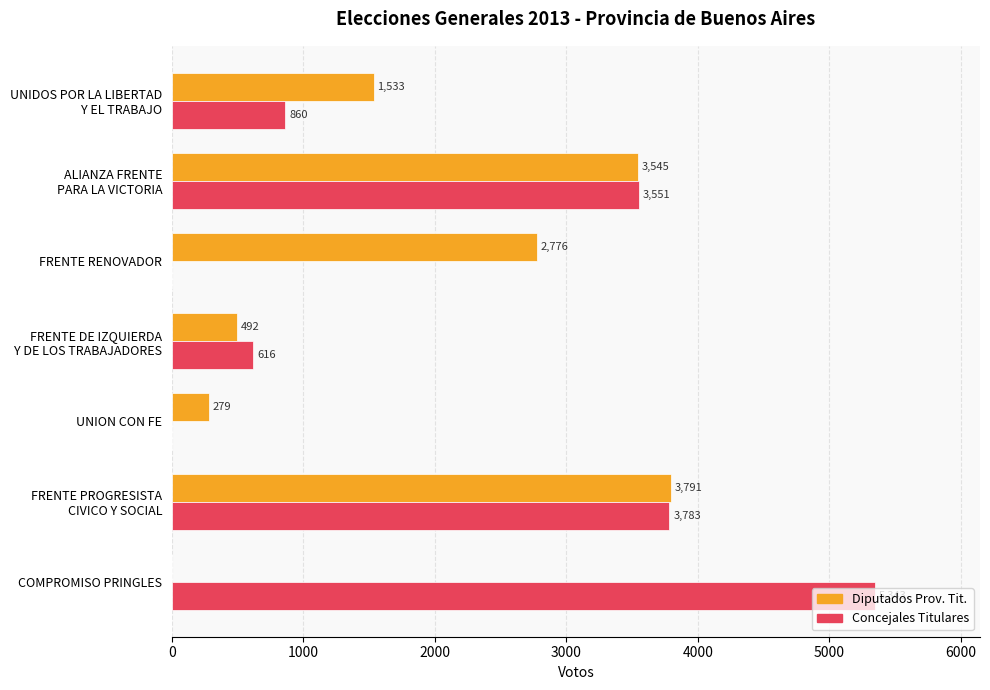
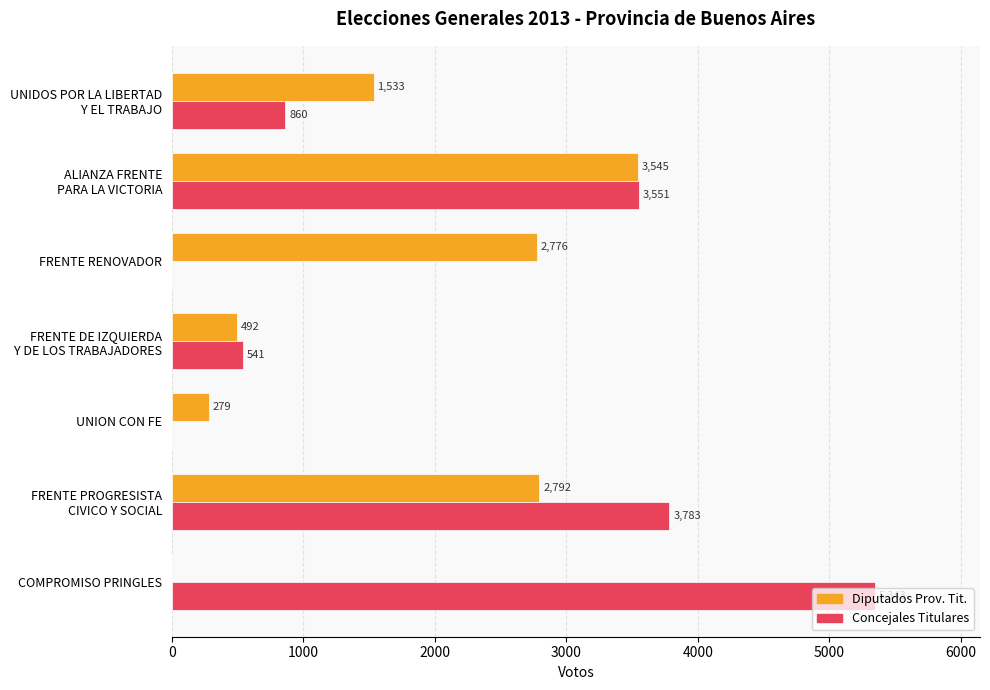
  {
    "Diputados Prov. Tit.": {
      "UNIDOS POR LA LIBERTAD Y EL TRABAJO": "1,533",
      "ALIANZA FRENTE PARA LA VICTORIA": "3,545",
      "FRENTE RENOVADOR": "2,776",
      "FRENTE DE IZQUIERDA Y DE LOS TRABAJADORES": "492",
      "UNION CON FE": "279",
-     "FRENTE PROGRESISTA CIVICO Y SOCIAL": "3,791"
+     "FRENTE PROGRESISTA CIVICO Y SOCIAL": "2,792"
    },
    "Concejales Titulares": {
      "UNIDOS POR LA LIBERTAD Y EL TRABAJO": "860",
      "ALIANZA FRENTE PARA LA VICTORIA": "3,551",
-     "FRENTE DE IZQUIERDA Y DE LOS TRABAJADORES": "616",
+     "FRENTE DE IZQUIERDA Y DE LOS TRABAJADORES": "541",
      "FRENTE PROGRESISTA CIVICO Y SOCIAL": "3,783"
    }
  }
